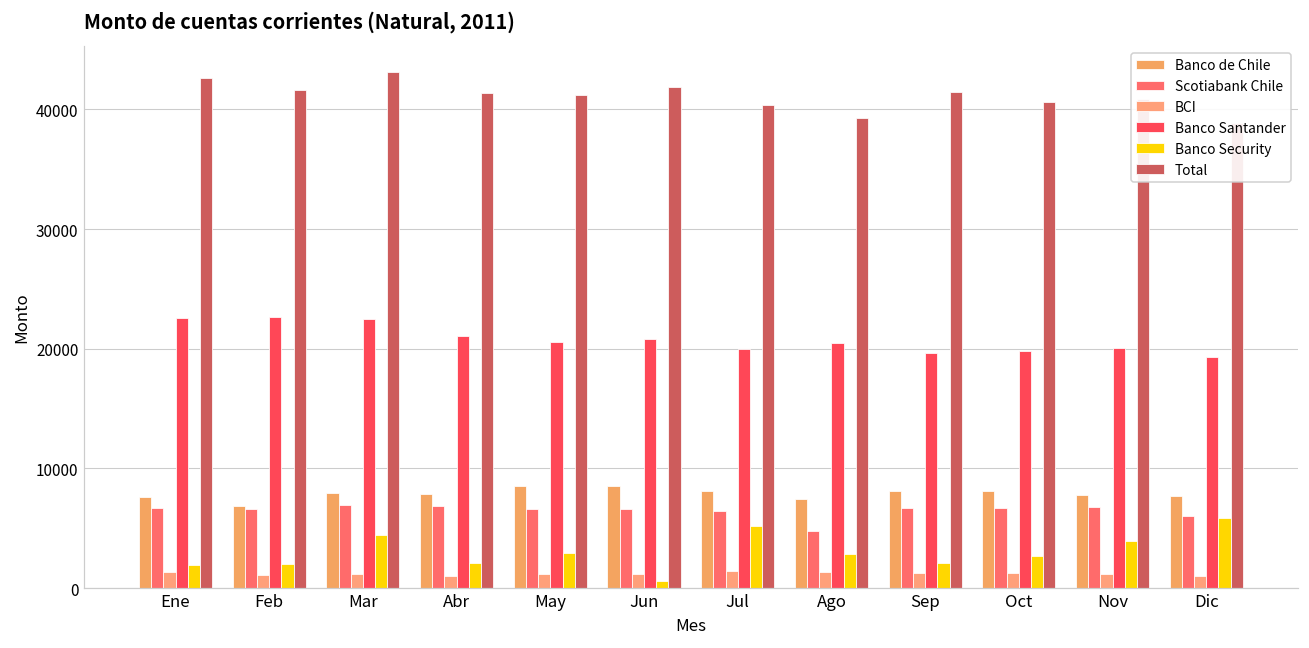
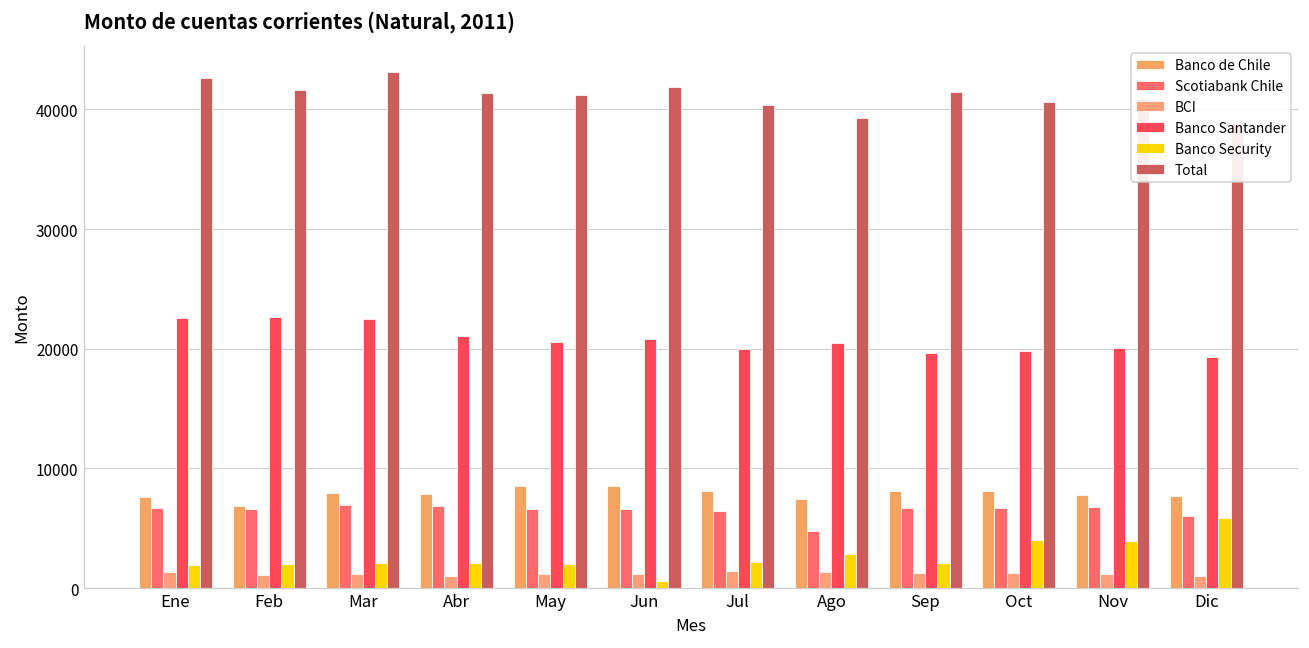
  {
    "Banco Security": {
      "Ene": 2000,
      "Feb": 2000,
-     "Mar": 4400,
+     "Mar": 2100,
      "Abr": 2100,
-     "May": 2900,
+     "May": 2000,
      "Jun": 600,
-     "Jul": 5200,
+     "Jul": 2200,
      "Ago": 2900,
      "Sep": 2100,
-     "Oct": 2600,
+     "Oct": 4000,
      "Nov": 3900,
      "Dic": 5800
    }
  }
